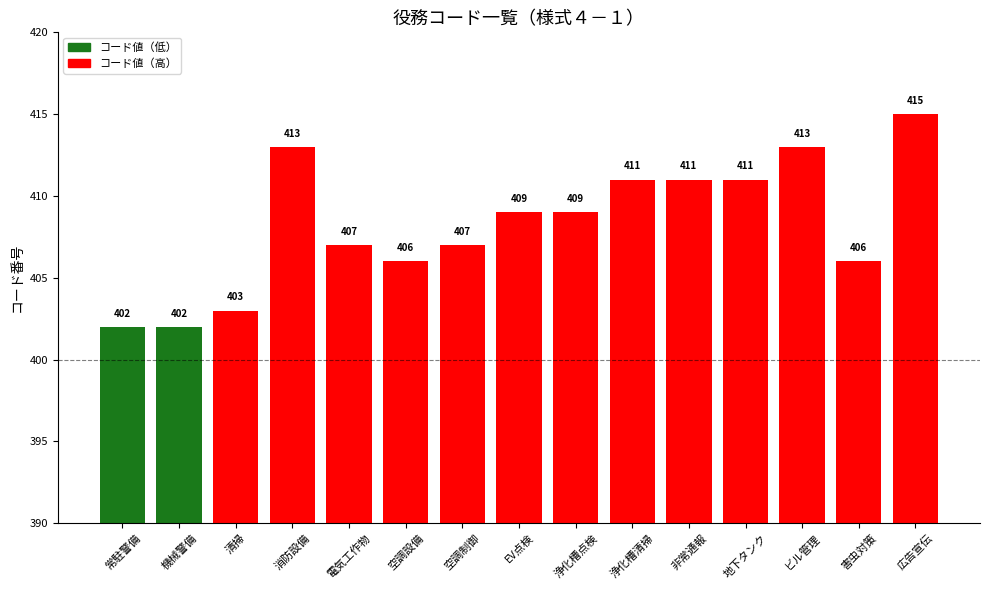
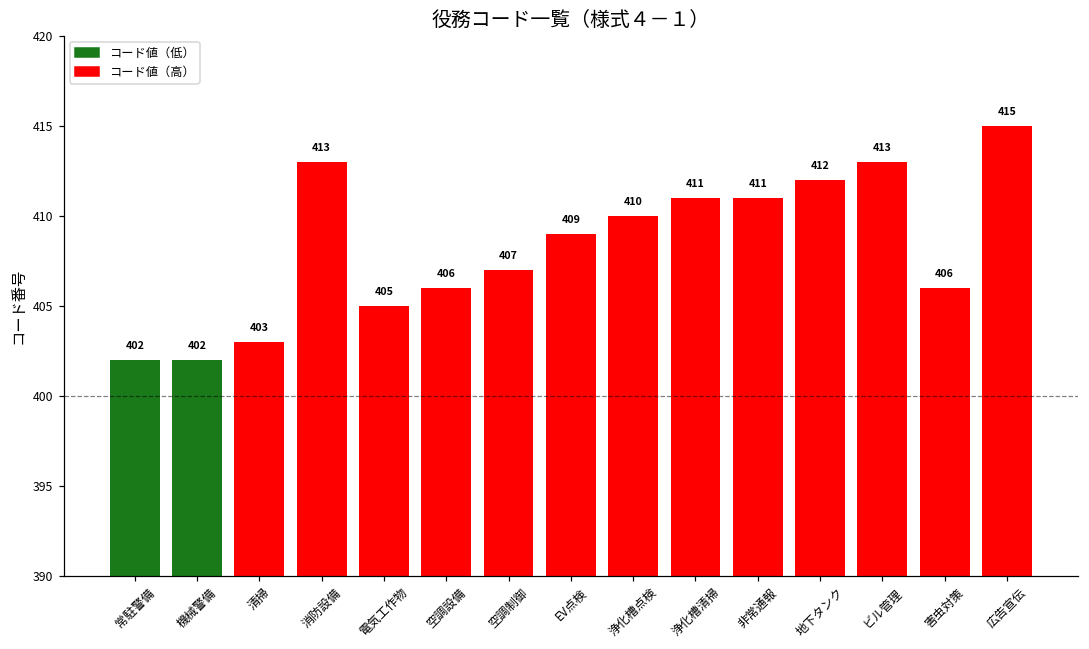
  {
    "常駐警備": 402,
    "機械警備": 402,
    "清掃": 403,
    "消防設備": 413,
-   "電気工作物": 407,
+   "電気工作物": 405,
    "空調設備": 406,
    "空調制御": 407,
    "EV点検": 409,
-   "浄化槽点検": 409,
+   "浄化槽点検": 410,
    "浄化槽清掃": 411,
    "非常通報": 411,
-   "地下タンク": 411,
+   "地下タンク": 412,
    "ビル管理": 413,
    "害虫対策": 406,
    "広告宣伝": 415
  }
